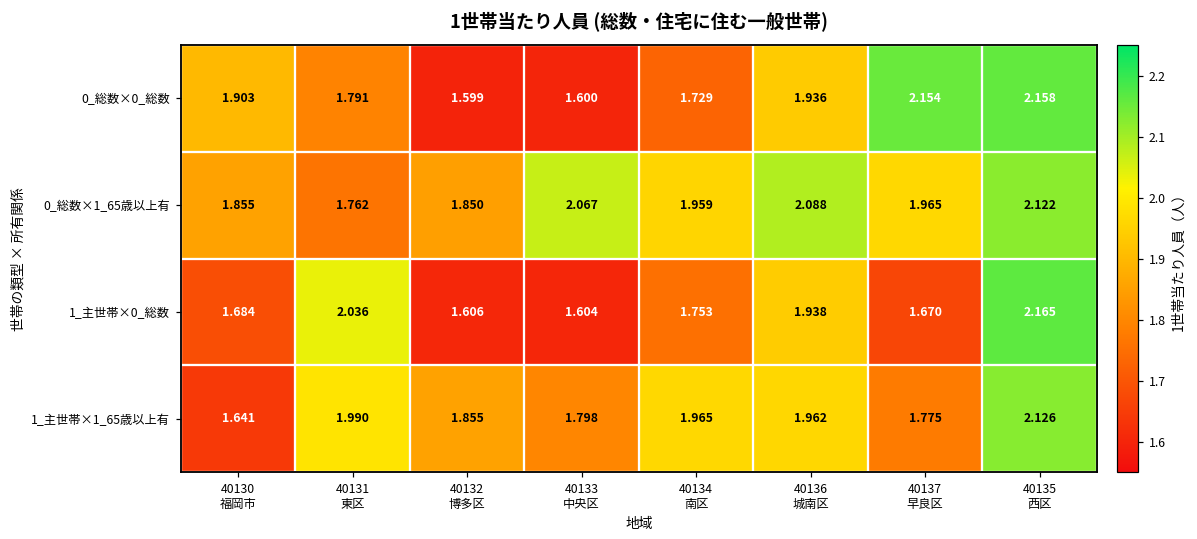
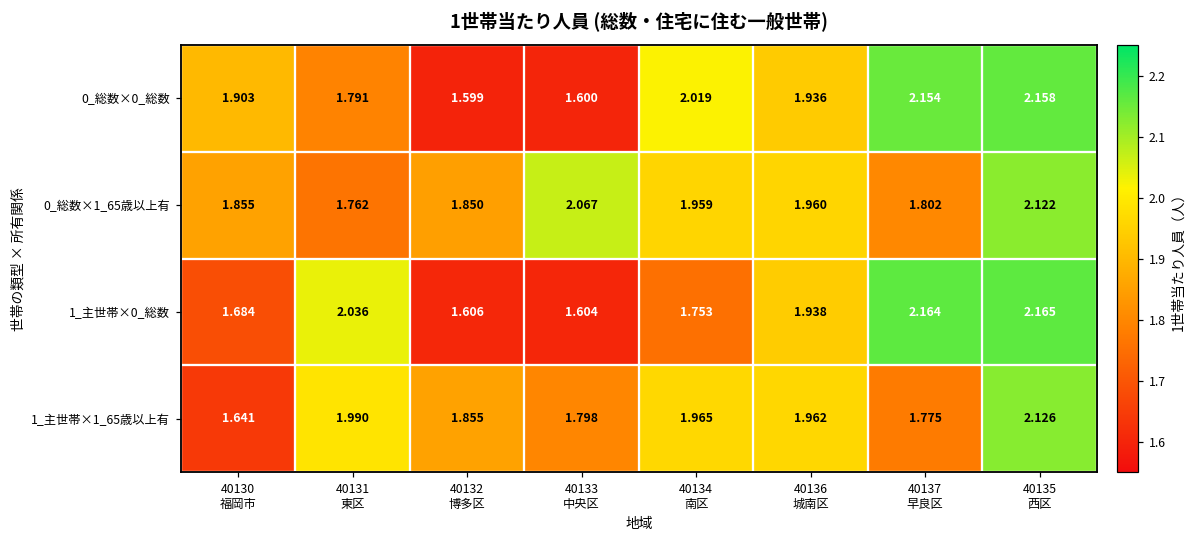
  {
    "0_総数×0_総数": {
      "40130 福岡市": 1.903,
      "40131 東区": 1.791,
      "40132 博多区": 1.599,
      "40133 中央区": 1.600,
-     "40134 南区": 1.729,
+     "40134 南区": 2.019,
      "40136 城南区": 1.936,
      "40137 早良区": 2.154,
      "40135 西区": 2.158
    },
    "0_総数×1_65歳以上有": {
      "40130 福岡市": 1.855,
      "40131 東区": 1.762,
      "40132 博多区": 1.850,
      "40133 中央区": 2.067,
      "40134 南区": 1.959,
-     "40136 城南区": 2.088,
-     "40137 早良区": 1.965,
+     "40136 城南区": 1.960,
+     "40137 早良区": 1.802,
      "40135 西区": 2.122
    },
    "1_主世帯×0_総数": {
      "40130 福岡市": 1.684,
      "40131 東区": 2.036,
      "40132 博多区": 1.606,
      "40133 中央区": 1.604,
      "40134 南区": 1.753,
      "40136 城南区": 1.938,
-     "40137 早良区": 1.670,
+     "40137 早良区": 2.164,
      "40135 西区": 2.165
    },
    "1_主世帯×1_65歳以上有": {
      "40130 福岡市": 1.641,
      "40131 東区": 1.990,
      "40132 博多区": 1.855,
      "40133 中央区": 1.798,
      "40134 南区": 1.965,
      "40136 城南区": 1.962,
      "40137 早良区": 1.775,
      "40135 西区": 2.126
    }
  }
